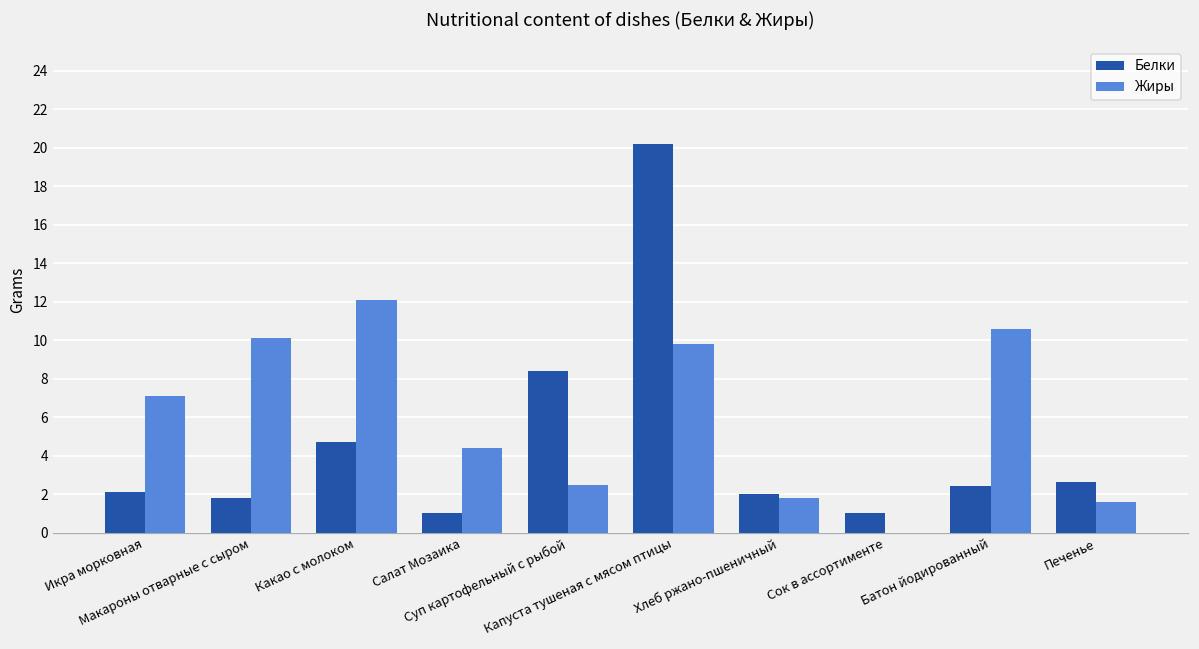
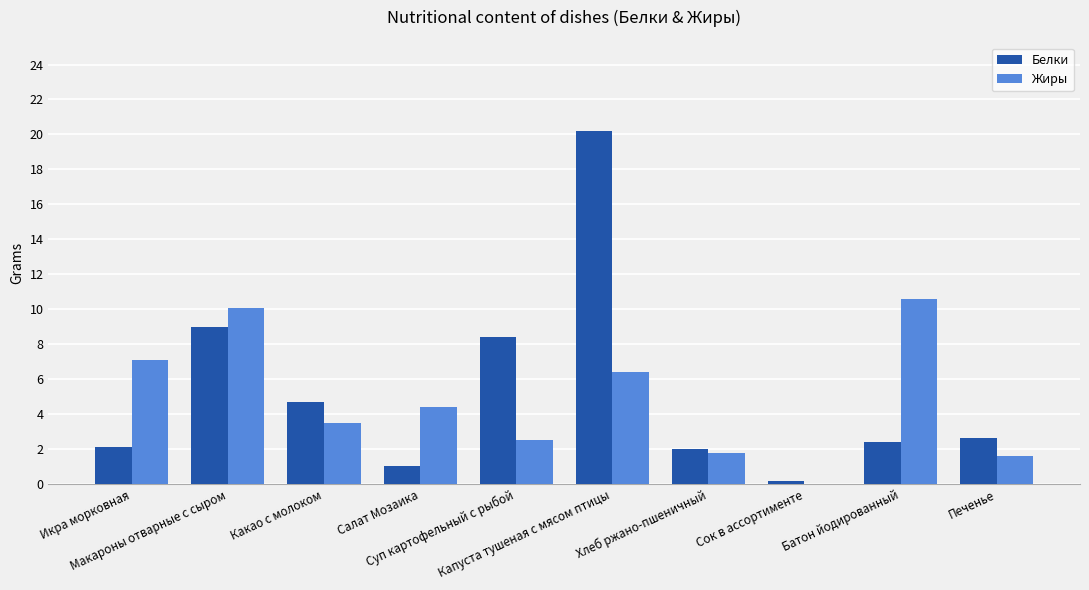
  {
    "Белки": {
      "Икра морковная": 2.1,
-     "Макароны отварные с сыром": 1.8,
+     "Макароны отварные с сыром": 9.0,
      "Какао с молоком": 4.7,
      "Салат Мозаика": 1.0,
      "Суп картофельный с рыбой": 8.4,
      "Капуста тушеная с мясом птицы": 20.2,
      "Хлеб ржано-пшеничный": 2.0,
-     "Сок в ассортименте": 1.0,
+     "Сок в ассортименте": 0.2,
      "Батон йодированный": 2.4,
      "Печенье": 2.6
    },
    "Жиры": {
      "Икра морковная": 7.1,
      "Макароны отварные с сыром": 10.1,
-     "Какао с молоком": 12.1,
+     "Какао с молоком": 3.5,
      "Салат Мозаика": 4.4,
      "Суп картофельный с рыбой": 2.5,
-     "Капуста тушеная с мясом птицы": 9.8,
+     "Капуста тушеная с мясом птицы": 6.4,
      "Хлеб ржано-пшеничный": 1.8,
      "Сок в ассортименте": 0.0,
      "Батон йодированный": 10.6,
      "Печенье": 1.6
    }
  }
